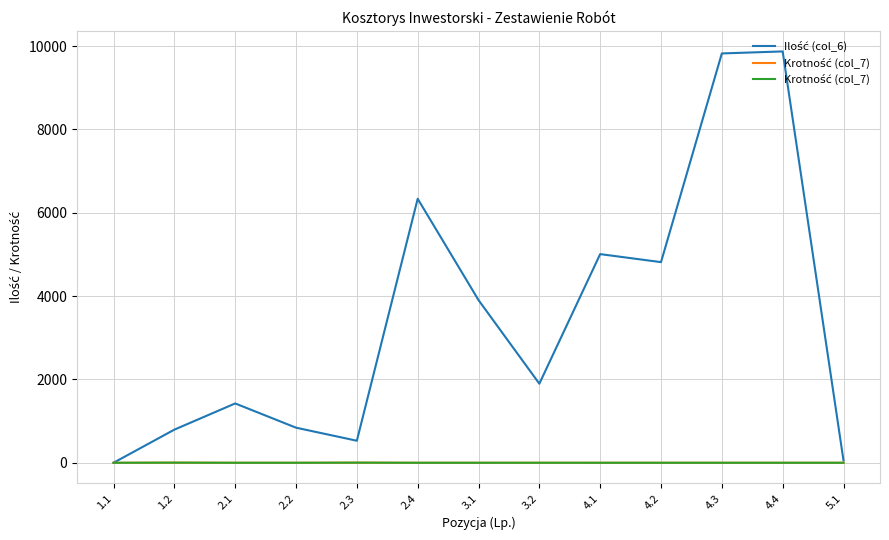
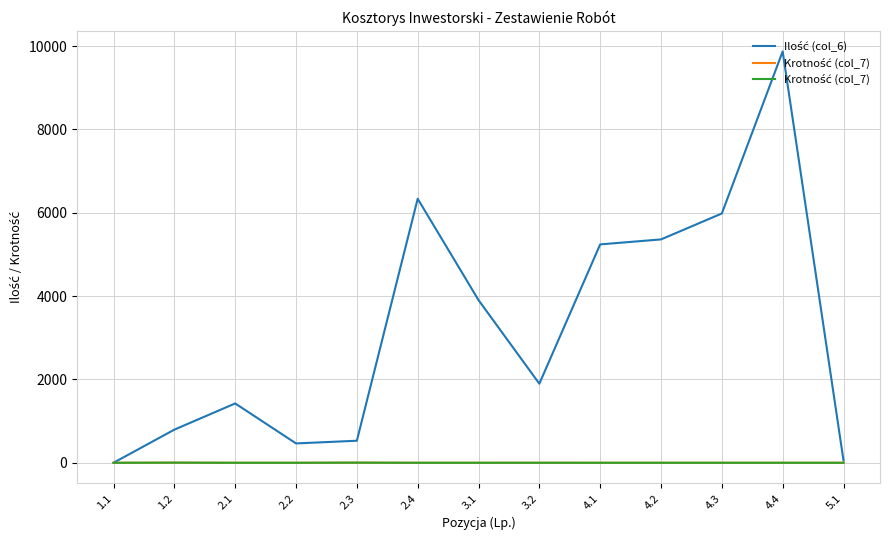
  {
    "Ilość (col_6)": {
      "1.2": 800,
      "2.1": 1400,
-     "2.2": 800,
+     "2.2": 500,
      "2.3": 500,
      "2.4": 6300,
      "3.1": 3900,
      "3.2": 1900,
-     "4.1": 5000,
-     "4.2": 4800,
-     "4.3": 9800,
+     "4.1": 5200,
+     "4.2": 5400,
+     "4.3": 6000,
      "4.4": 9900
    },
    "Krotność (col_7)": {
      "1.2": 0,
      "2.1": 0,
      "2.2": 0,
      "2.3": 0,
      "2.4": 0,
      "3.1": 0,
      "3.2": 0,
      "4.1": 0,
      "4.2": 0,
      "4.3": 0,
      "4.4": 0
    }
  }
